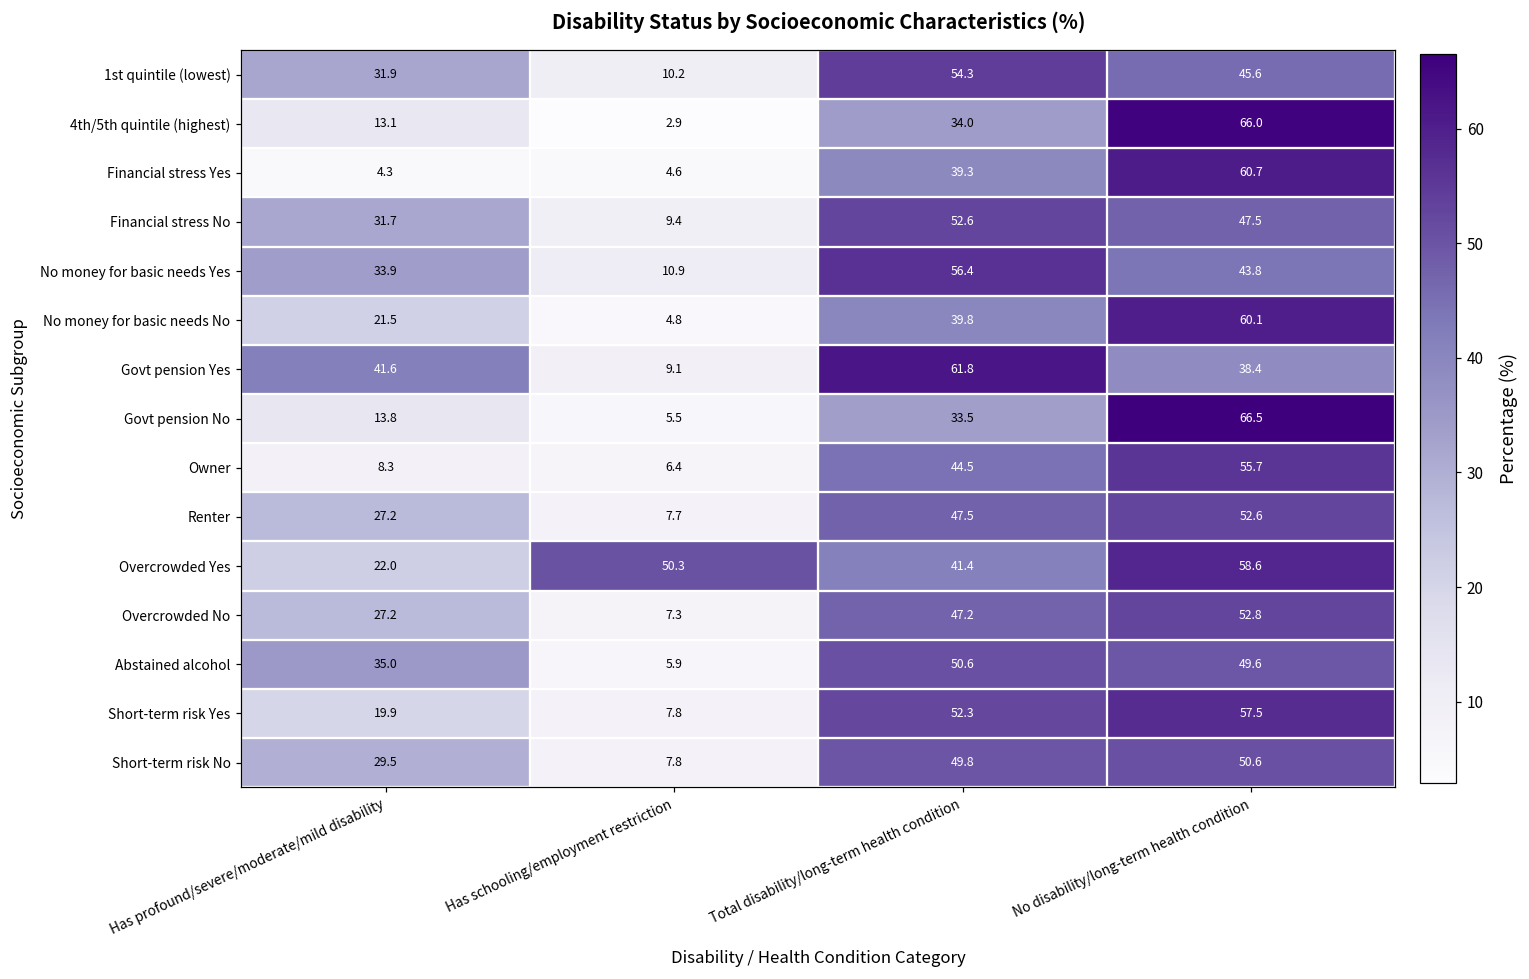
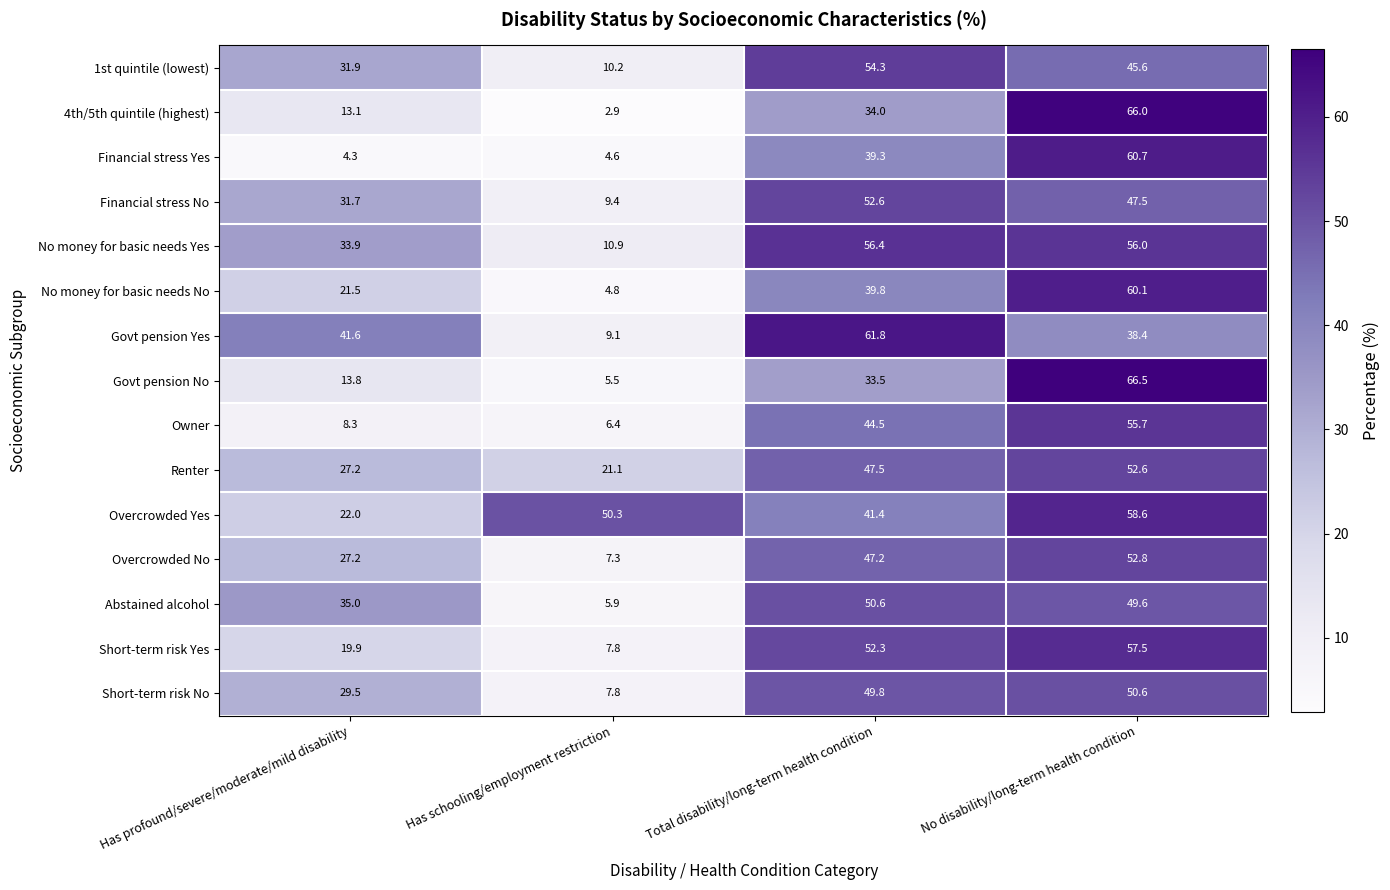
  {
    "1st quintile (lowest)": {
      "Has profound/severe/moderate/mild disability": 31.9,
      "Has schooling/employment restriction": 10.2,
      "Total disability/long-term health condition": 54.3,
      "No disability/long-term health condition": 45.6
    },
    "4th/5th quintile (highest)": {
      "Has profound/severe/moderate/mild disability": 13.1,
      "Has schooling/employment restriction": 2.9,
      "Total disability/long-term health condition": 34.0,
      "No disability/long-term health condition": 66.0
    },
    "Financial stress Yes": {
      "Has profound/severe/moderate/mild disability": 4.3,
      "Has schooling/employment restriction": 4.6,
      "Total disability/long-term health condition": 39.3,
      "No disability/long-term health condition": 60.7
    },
    "Financial stress No": {
      "Has profound/severe/moderate/mild disability": 31.7,
      "Has schooling/employment restriction": 9.4,
      "Total disability/long-term health condition": 52.6,
      "No disability/long-term health condition": 47.5
    },
    "No money for basic needs Yes": {
      "Has profound/severe/moderate/mild disability": 33.9,
      "Has schooling/employment restriction": 10.9,
      "Total disability/long-term health condition": 56.4,
-     "No disability/long-term health condition": 43.8
+     "No disability/long-term health condition": 56.0
    },
    "No money for basic needs No": {
      "Has profound/severe/moderate/mild disability": 21.5,
      "Has schooling/employment restriction": 4.8,
      "Total disability/long-term health condition": 39.8,
      "No disability/long-term health condition": 60.1
    },
    "Govt pension Yes": {
      "Has profound/severe/moderate/mild disability": 41.6,
      "Has schooling/employment restriction": 9.1,
      "Total disability/long-term health condition": 61.8,
      "No disability/long-term health condition": 38.4
    },
    "Govt pension No": {
      "Has profound/severe/moderate/mild disability": 13.8,
      "Has schooling/employment restriction": 5.5,
      "Total disability/long-term health condition": 33.5,
      "No disability/long-term health condition": 66.5
    },
    "Owner": {
      "Has profound/severe/moderate/mild disability": 8.3,
      "Has schooling/employment restriction": 6.4,
      "Total disability/long-term health condition": 44.5,
      "No disability/long-term health condition": 55.7
    },
    "Renter": {
      "Has profound/severe/moderate/mild disability": 27.2,
-     "Has schooling/employment restriction": 7.7,
+     "Has schooling/employment restriction": 21.1,
      "Total disability/long-term health condition": 47.5,
      "No disability/long-term health condition": 52.6
    },
    "Overcrowded Yes": {
      "Has profound/severe/moderate/mild disability": 22.0,
      "Has schooling/employment restriction": 50.3,
      "Total disability/long-term health condition": 41.4,
      "No disability/long-term health condition": 58.6
    },
    "Overcrowded No": {
      "Has profound/severe/moderate/mild disability": 27.2,
      "Has schooling/employment restriction": 7.3,
      "Total disability/long-term health condition": 47.2,
      "No disability/long-term health condition": 52.8
    },
    "Abstained alcohol": {
      "Has profound/severe/moderate/mild disability": 35.0,
      "Has schooling/employment restriction": 5.9,
      "Total disability/long-term health condition": 50.6,
      "No disability/long-term health condition": 49.6
    },
    "Short-term risk Yes": {
      "Has profound/severe/moderate/mild disability": 19.9,
      "Has schooling/employment restriction": 7.8,
      "Total disability/long-term health condition": 52.3,
      "No disability/long-term health condition": 57.5
    },
    "Short-term risk No": {
      "Has profound/severe/moderate/mild disability": 29.5,
      "Has schooling/employment restriction": 7.8,
      "Total disability/long-term health condition": 49.8,
      "No disability/long-term health condition": 50.6
    }
  }
